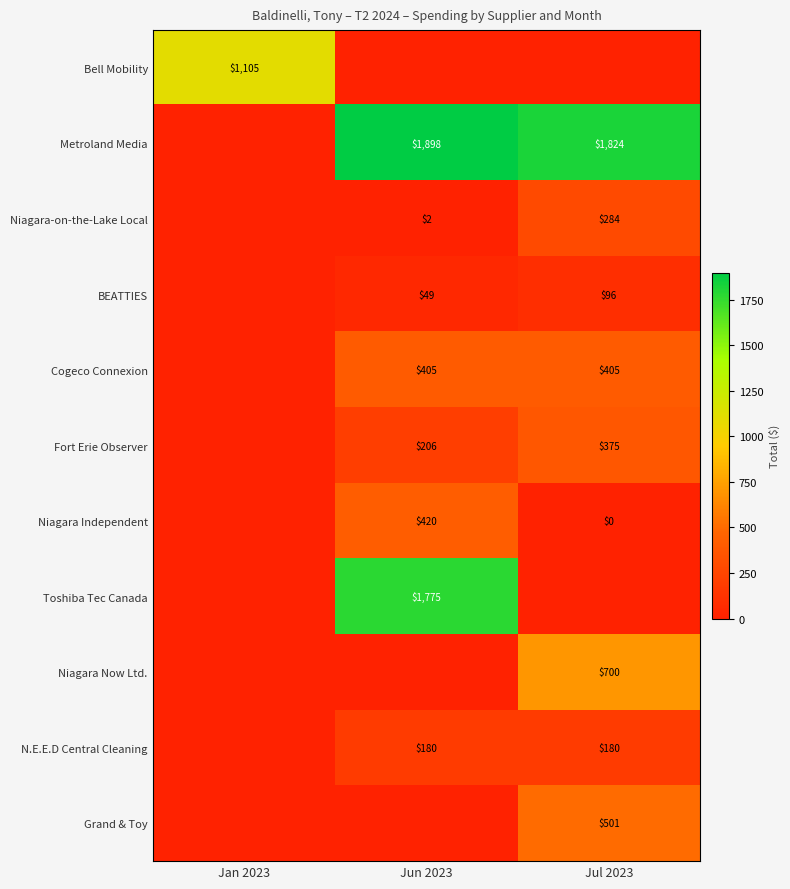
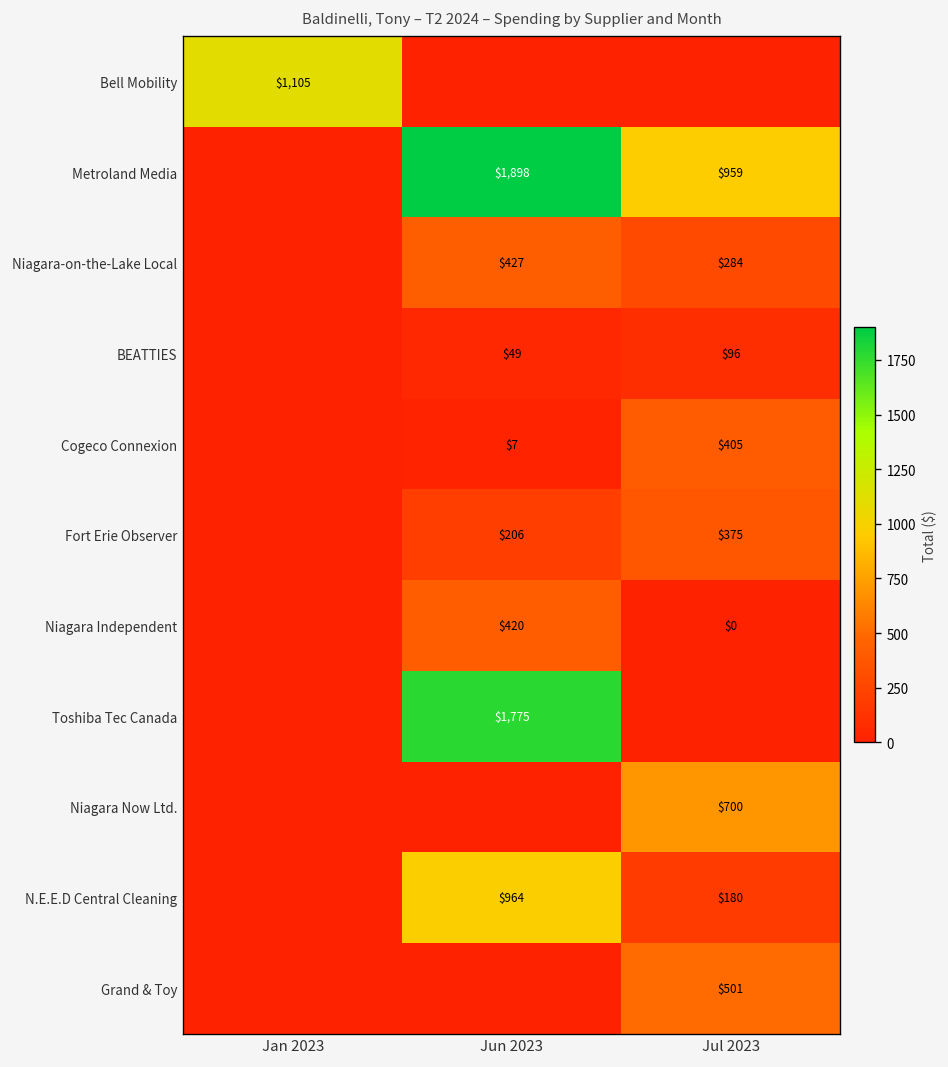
  {
    "Bell Mobility": {
      "Jan 2023": "$1,105"
    },
    "Metroland Media": {
      "Jun 2023": "$1,898",
-     "Jul 2023": "$1,824"
+     "Jul 2023": "$959"
    },
    "Niagara-on-the-Lake Local": {
-     "Jun 2023": "$2",
+     "Jun 2023": "$427",
      "Jul 2023": "$284"
    },
    "BEATTIES": {
      "Jun 2023": "$49",
      "Jul 2023": "$96"
    },
    "Cogeco Connexion": {
-     "Jun 2023": "$405",
+     "Jun 2023": "$7",
      "Jul 2023": "$405"
    },
    "Fort Erie Observer": {
      "Jun 2023": "$206",
      "Jul 2023": "$375"
    },
    "Niagara Independent": {
      "Jun 2023": "$420",
      "Jul 2023": "$0"
    },
    "Toshiba Tec Canada": {
      "Jun 2023": "$1,775"
    },
    "Niagara Now Ltd.": {
      "Jul 2023": "$700"
    },
    "N.E.E.D Central Cleaning": {
-     "Jun 2023": "$180",
+     "Jun 2023": "$964",
      "Jul 2023": "$180"
    },
    "Grand & Toy": {
      "Jul 2023": "$501"
    }
  }
